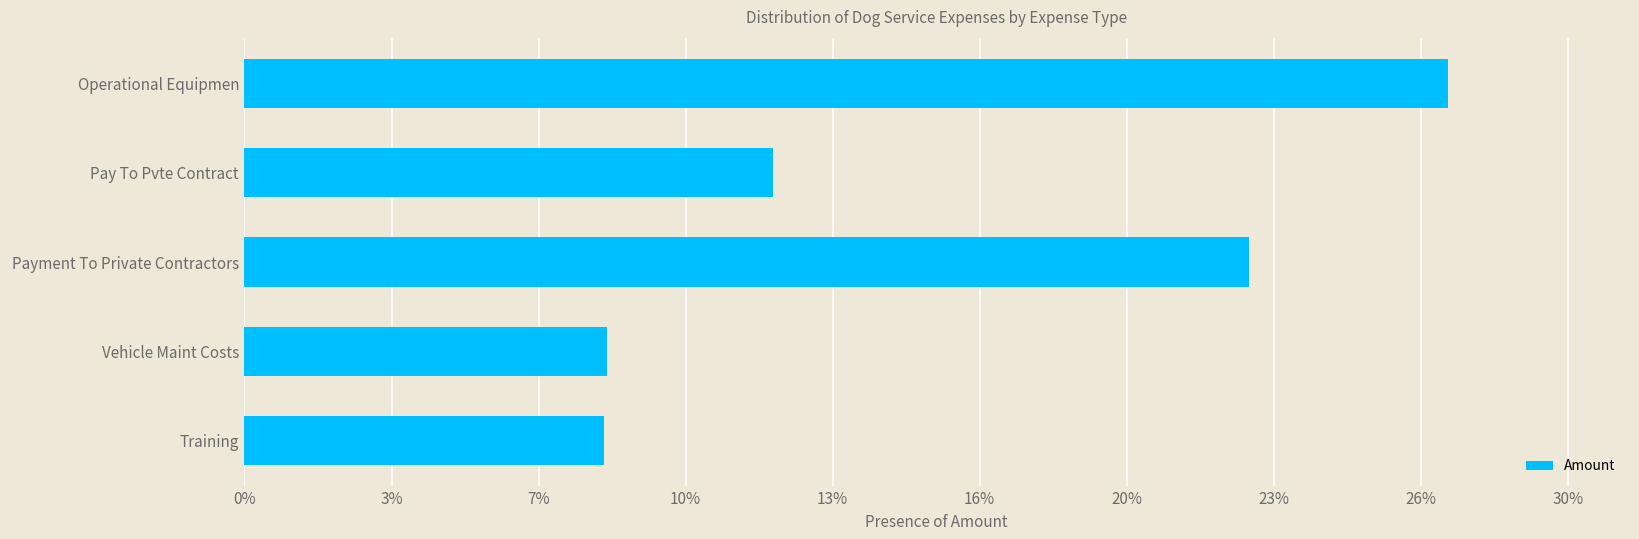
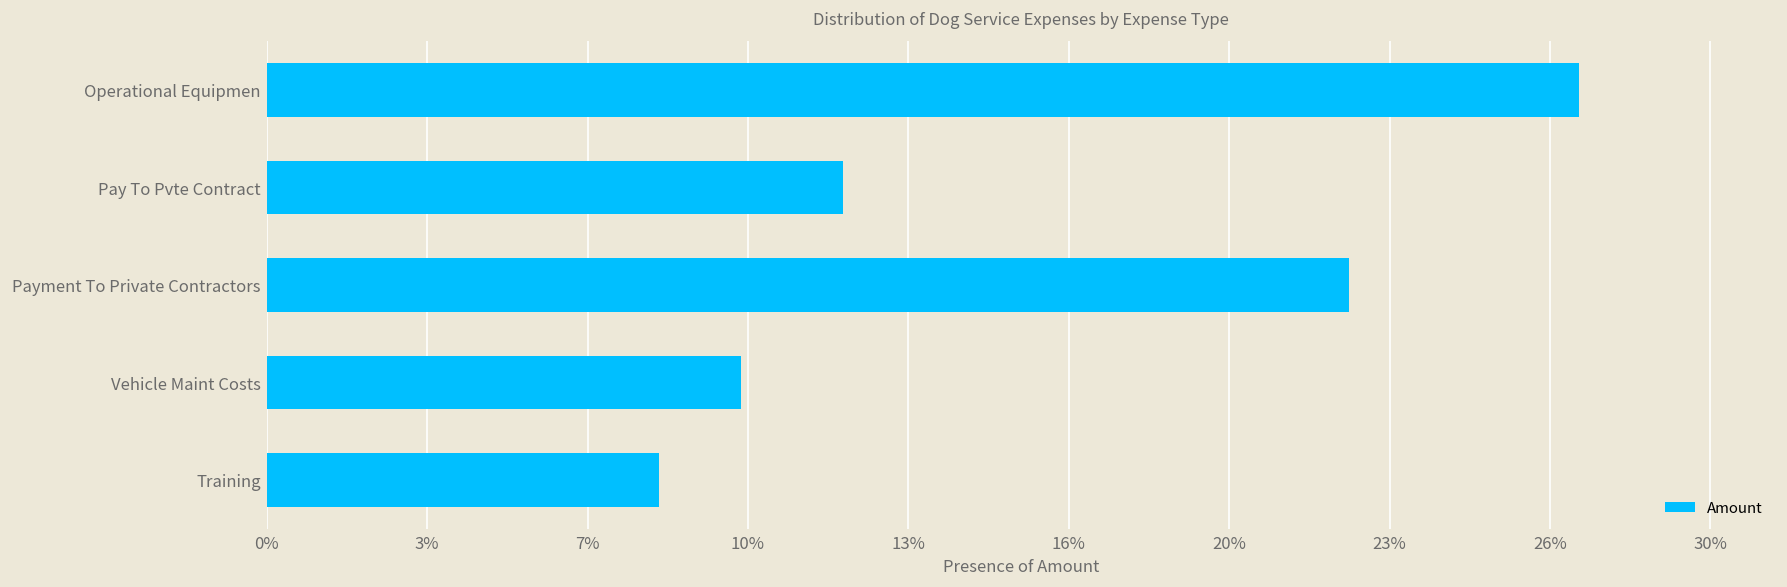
  {
    "Operational Equipmen": "26.9%",
    "Pay To Pvte Contract": "11.8%",
-   "Payment To Private Contractors": "22.5%",
-   "Vehicle Maint Costs": "8.1%",
+   "Payment To Private Contractors": "22.2%",
+   "Vehicle Maint Costs": "9.7%",
    "Training": "8.1%"
  }
